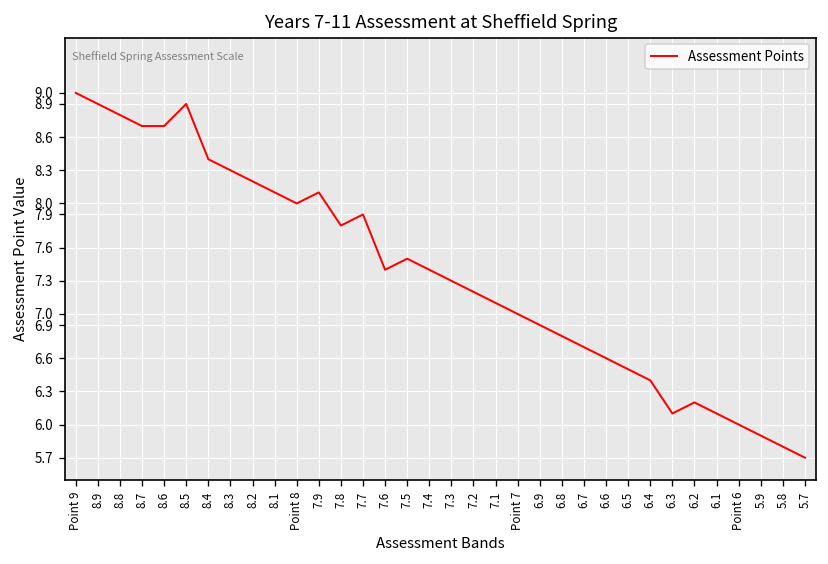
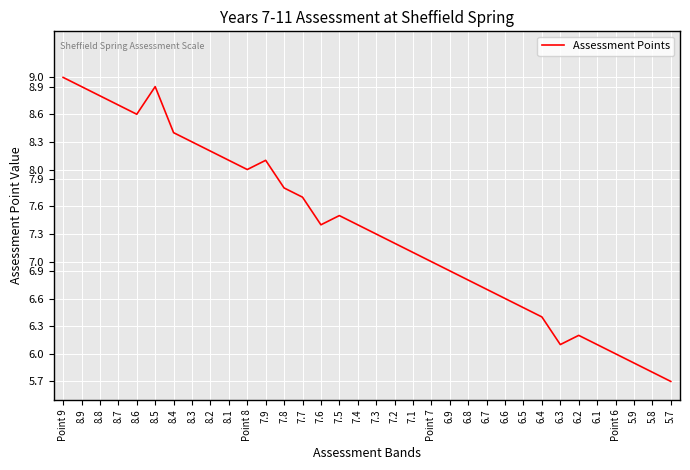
  {
    "Point 9": 9.0,
    "8.9": 8.9,
    "8.8": 8.8,
    "8.7": 8.7,
-   "8.6": 8.7,
+   "8.6": 8.6,
    "8.5": 8.9,
    "8.4": 8.4,
    "8.3": 8.3,
    "8.2": 8.2,
    "8.1": 8.1,
    "Point 8": 8.0,
    "7.9": 8.1,
    "7.8": 7.8,
-   "7.7": 7.9,
+   "7.7": 7.7,
    "7.6": 7.4,
    "7.5": 7.5,
    "7.4": 7.4,
    "7.3": 7.3,
    "7.2": 7.2,
    "7.1": 7.1,
    "Point 7": 7.0,
    "6.9": 6.9,
    "6.8": 6.8,
    "6.7": 6.7,
    "6.6": 6.6,
    "6.5": 6.5,
    "6.4": 6.4,
    "6.3": 6.1,
    "6.2": 6.2,
    "6.1": 6.1,
    "Point 6": 6.0,
    "5.9": 5.9,
    "5.8": 5.8,
    "5.7": 5.7
  }
